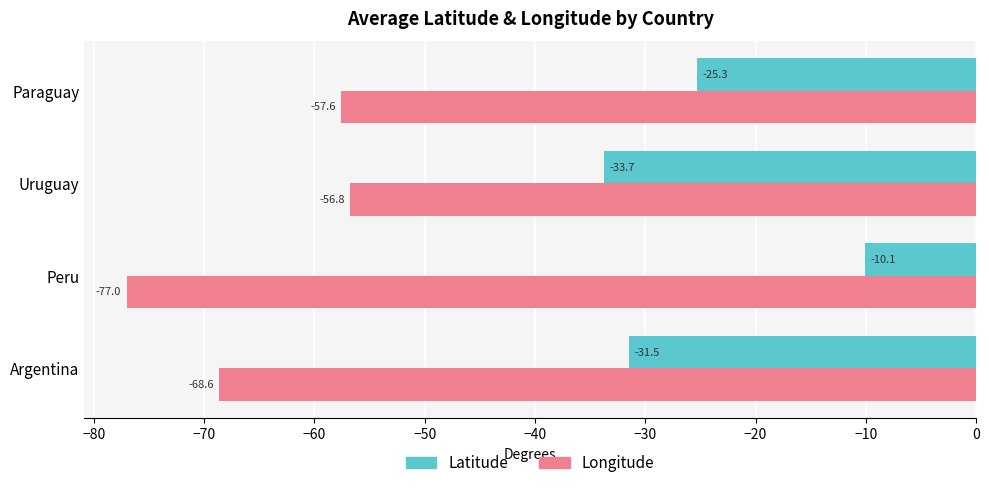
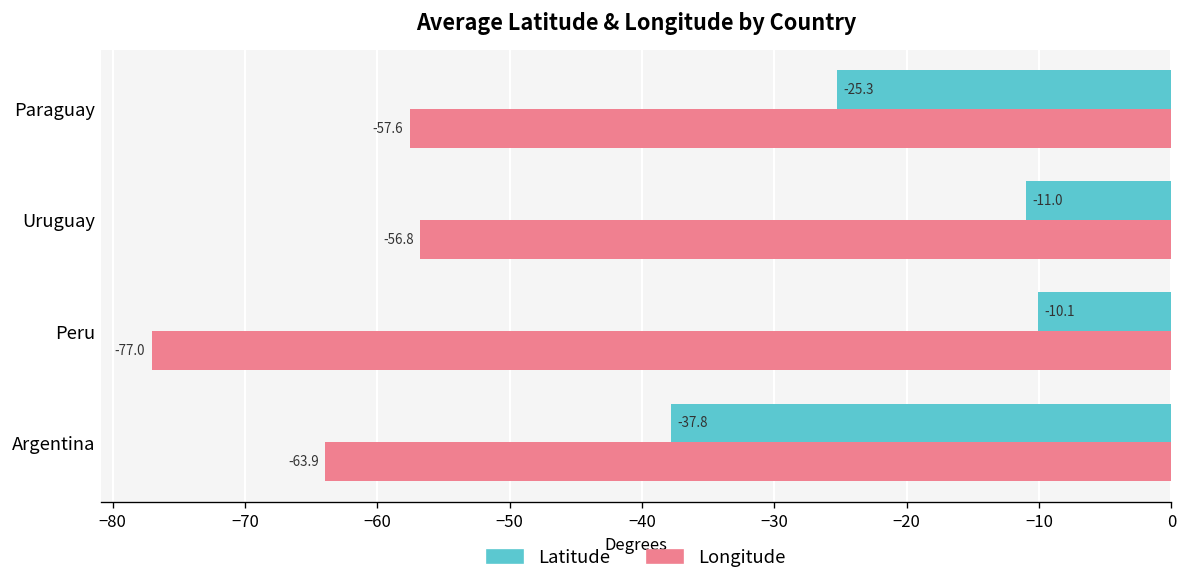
  {
    "Latitude": {
      "Paraguay": -25.3,
-     "Uruguay": -33.7,
+     "Uruguay": -11.0,
      "Peru": -10.1,
-     "Argentina": -31.5
+     "Argentina": -37.8
    },
    "Longitude": {
      "Paraguay": -57.6,
      "Uruguay": -56.8,
      "Peru": -77.0,
-     "Argentina": -68.6
+     "Argentina": -63.9
    }
  }
